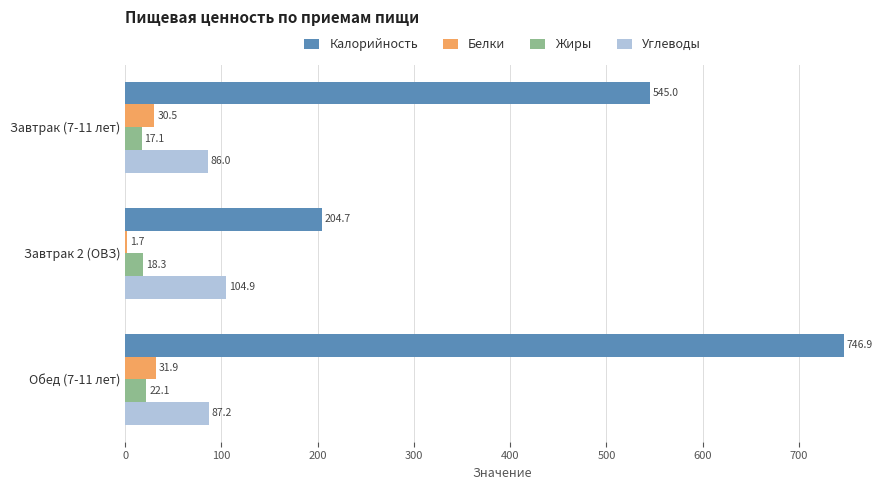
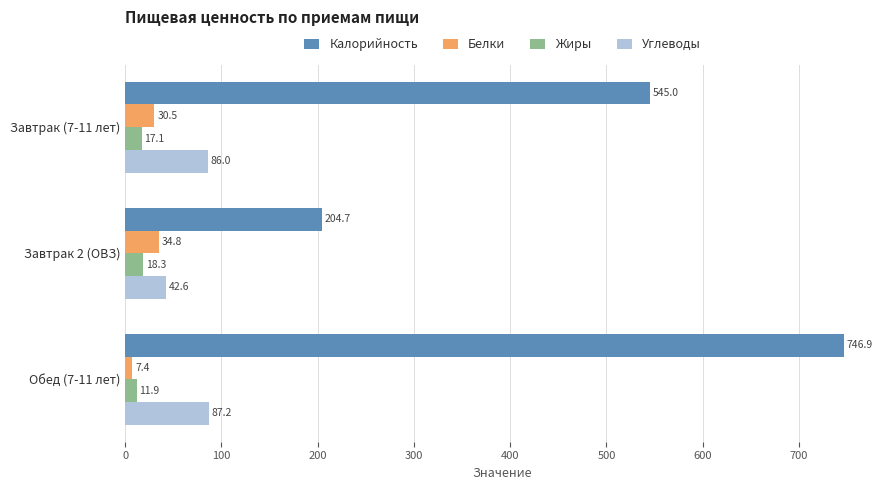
  {
    "Калорийность": {
      "Завтрак (7-11 лет)": 545.0,
      "Завтрак 2 (ОВЗ)": 204.7,
      "Обед (7-11 лет)": 746.9
    },
    "Белки": {
      "Завтрак (7-11 лет)": 30.5,
-     "Завтрак 2 (ОВЗ)": 1.7,
-     "Обед (7-11 лет)": 31.9
+     "Завтрак 2 (ОВЗ)": 34.8,
+     "Обед (7-11 лет)": 7.4
    },
    "Жиры": {
      "Завтрак (7-11 лет)": 17.1,
      "Завтрак 2 (ОВЗ)": 18.3,
-     "Обед (7-11 лет)": 22.1
+     "Обед (7-11 лет)": 11.9
    },
    "Углеводы": {
      "Завтрак (7-11 лет)": 86.0,
-     "Завтрак 2 (ОВЗ)": 104.9,
+     "Завтрак 2 (ОВЗ)": 42.6,
      "Обед (7-11 лет)": 87.2
    }
  }
